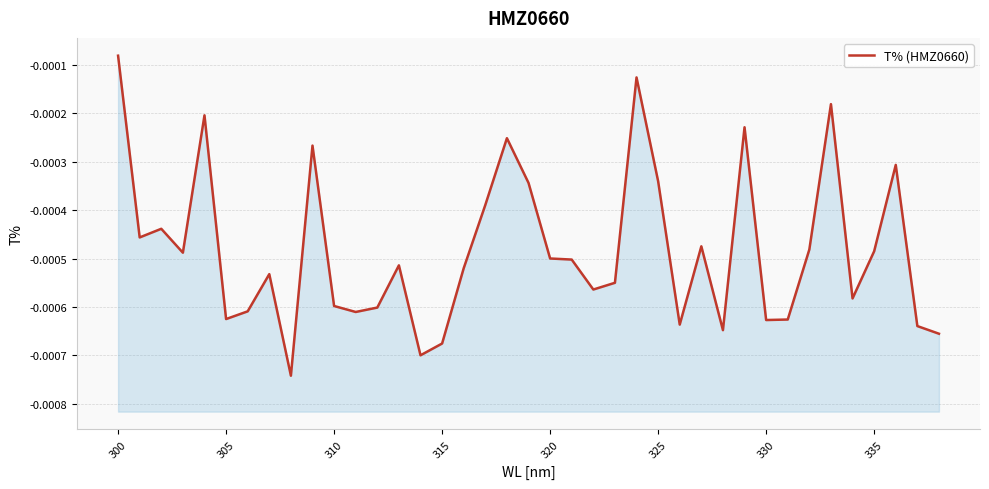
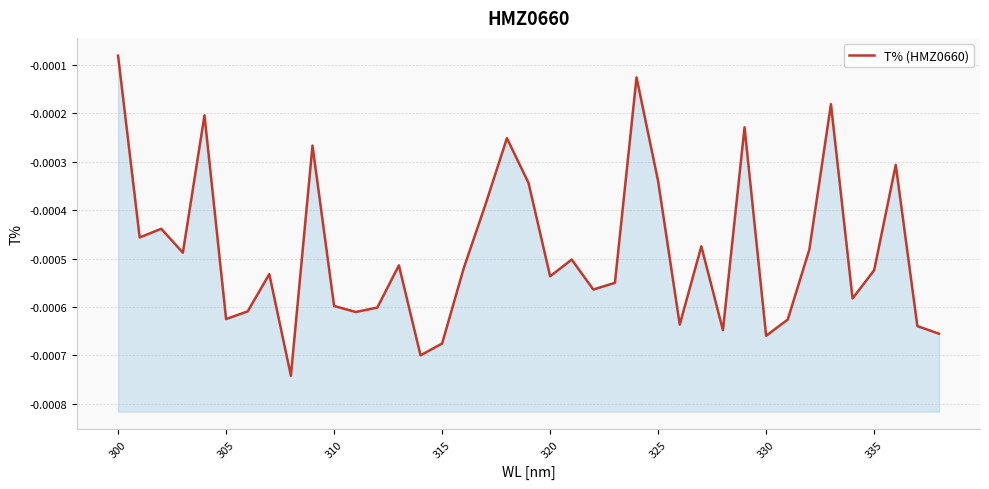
  {
    "300": -0.00008,
    "305": -0.00062,
    "310": -0.00060,
    "315": -0.00068,
-   "320": -0.00050,
+   "320": -0.00054,
    "325": -0.00034,
-   "330": -0.00063,
-   "335": -0.00048
+   "330": -0.00066,
+   "335": -0.00052
  }
